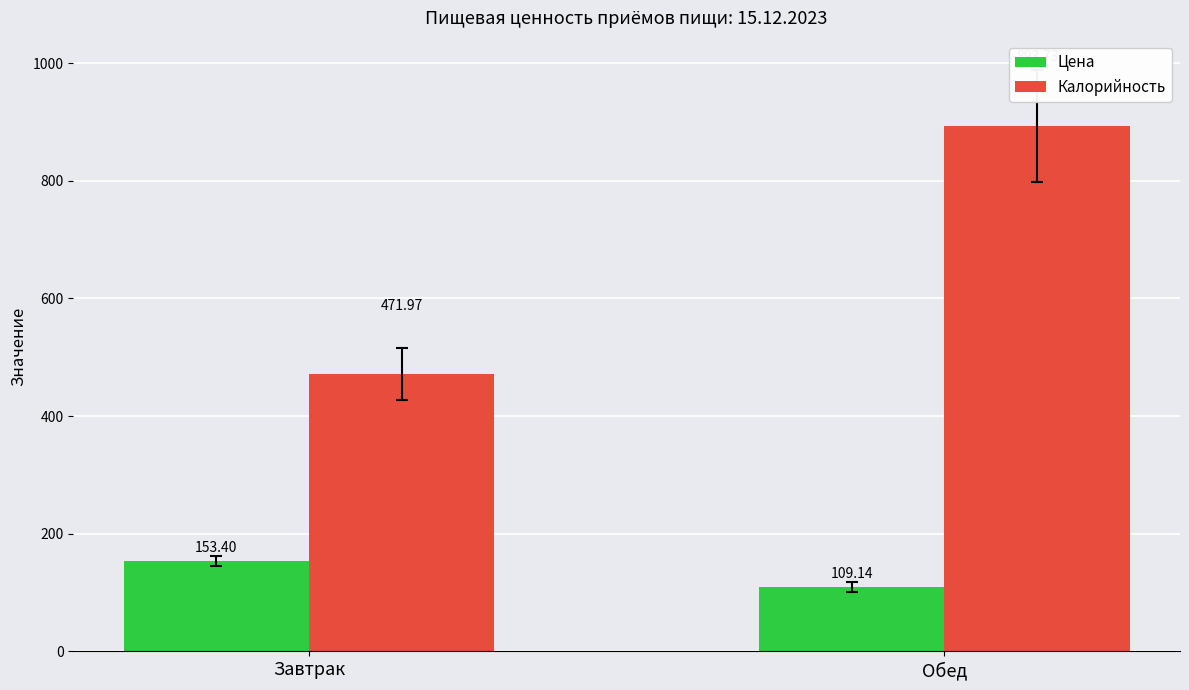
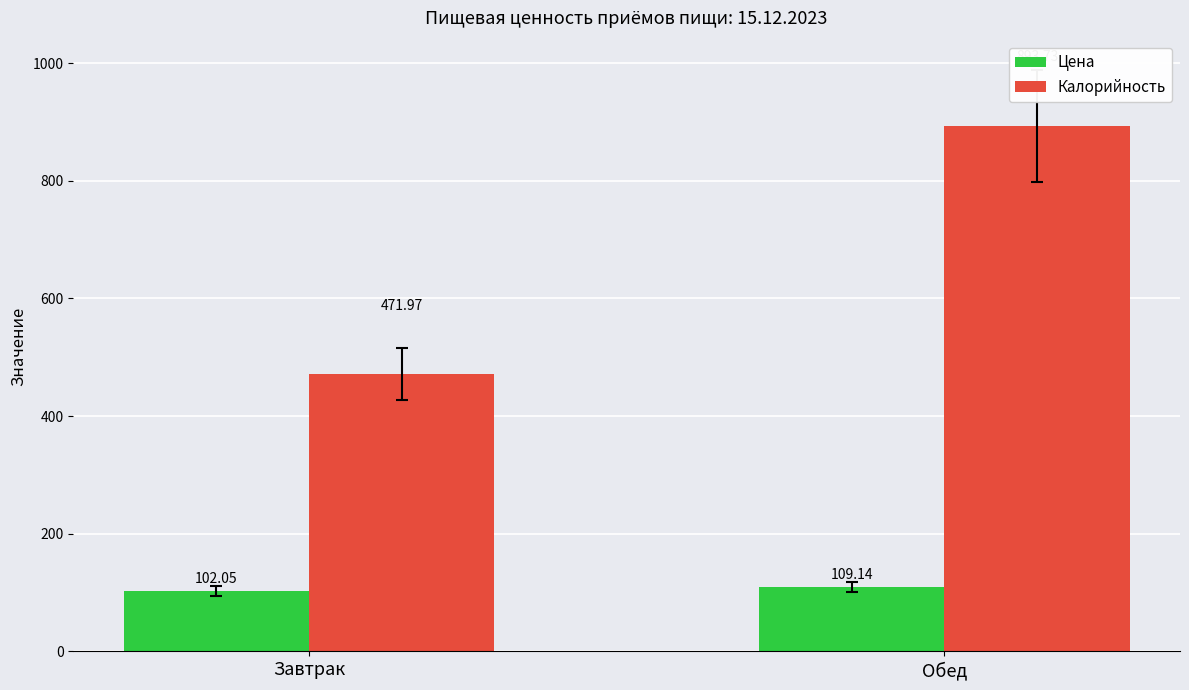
  {
    "Цена": {
-     "Завтрак": 153.40
+     "Завтрак": 102.05
    },
    "Калорийность": {
      "Завтрак": 470,
      "Обед": 890
    }
  }
